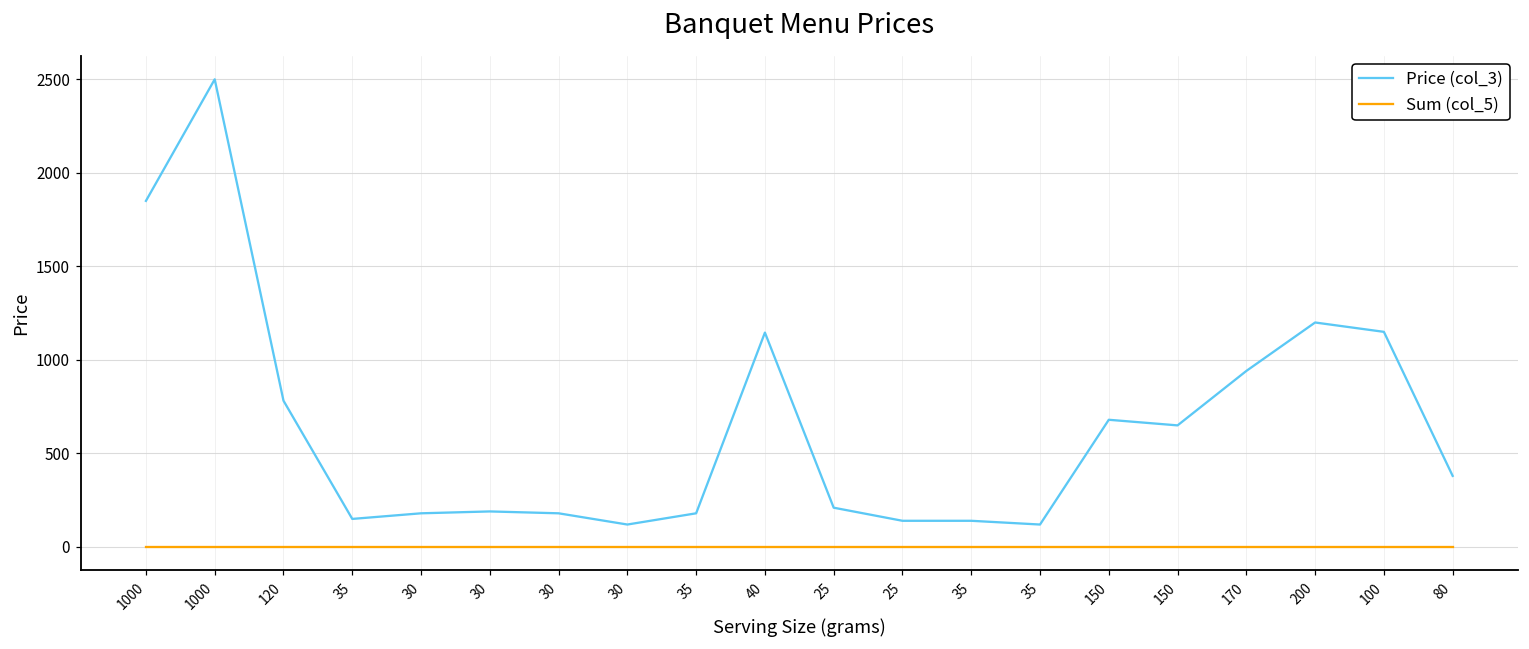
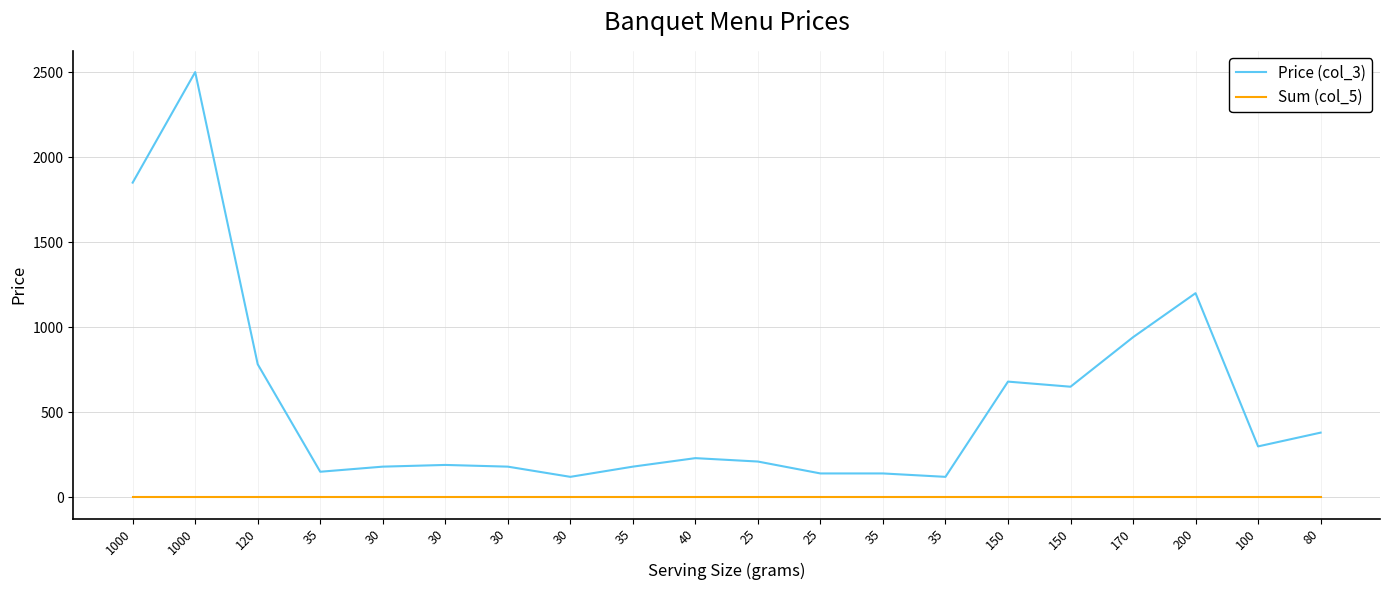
  {
    "Price (col_3)": {
      "120": 780,
-     "40": 1150,
+     "40": 230,
      "170": 940,
      "200": 1200,
-     "100": 1150,
+     "100": 300,
      "80": 380
    },
    "Sum (col_5)": {
      "120": 0,
      "40": 0,
      "170": 0,
      "200": 0,
      "100": 0,
      "80": 0
    }
  }
